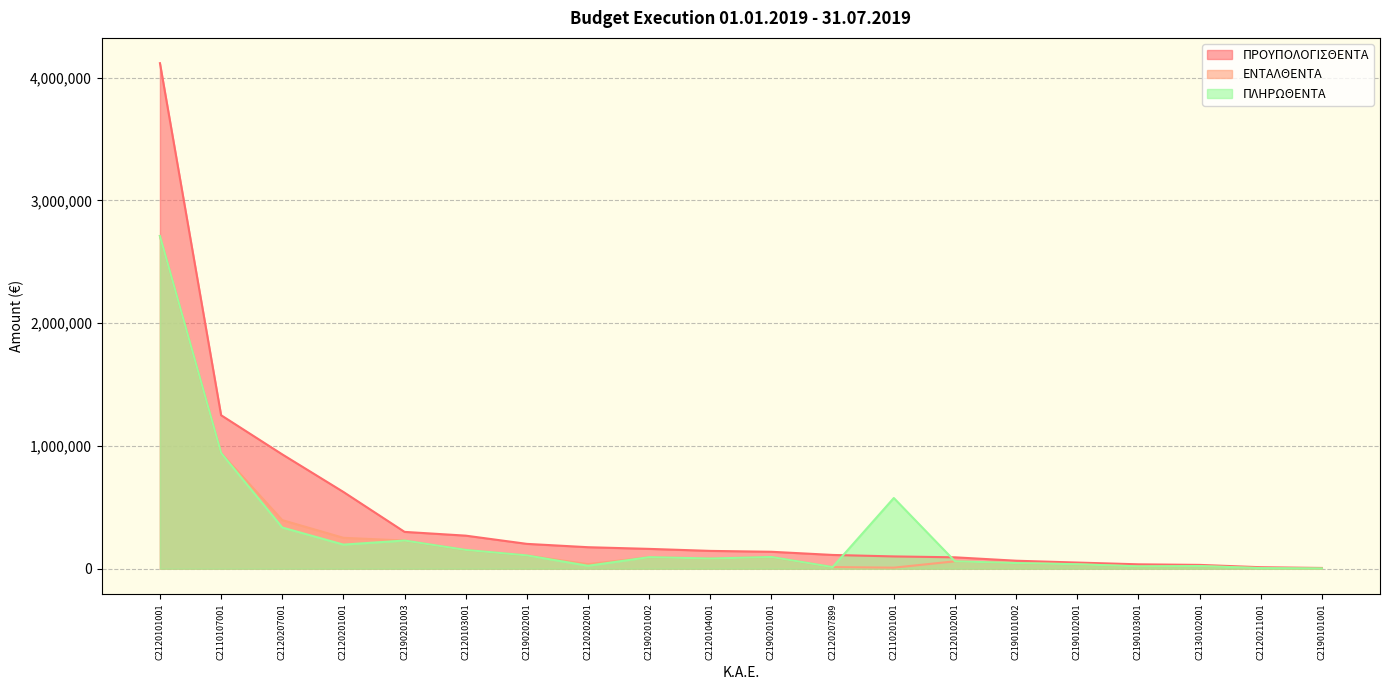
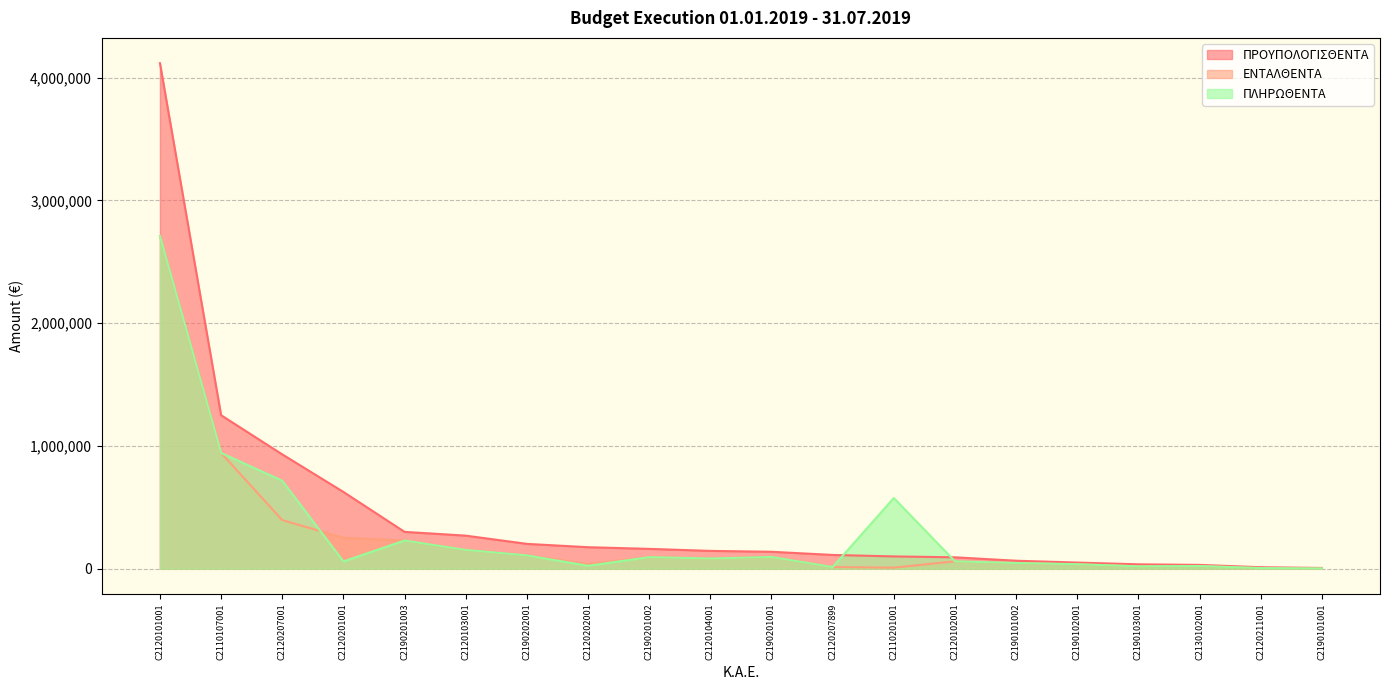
  {
    "ΠΛΗΡΩΘΕΝΤΑ": {
-     "C2120207001": "340,000",
-     "C2120201001": "200,000",
+     "C2120207001": "720,000",
+     "C2120201001": "60,000",
      "C2110201001": "580,000"
    }
  }
